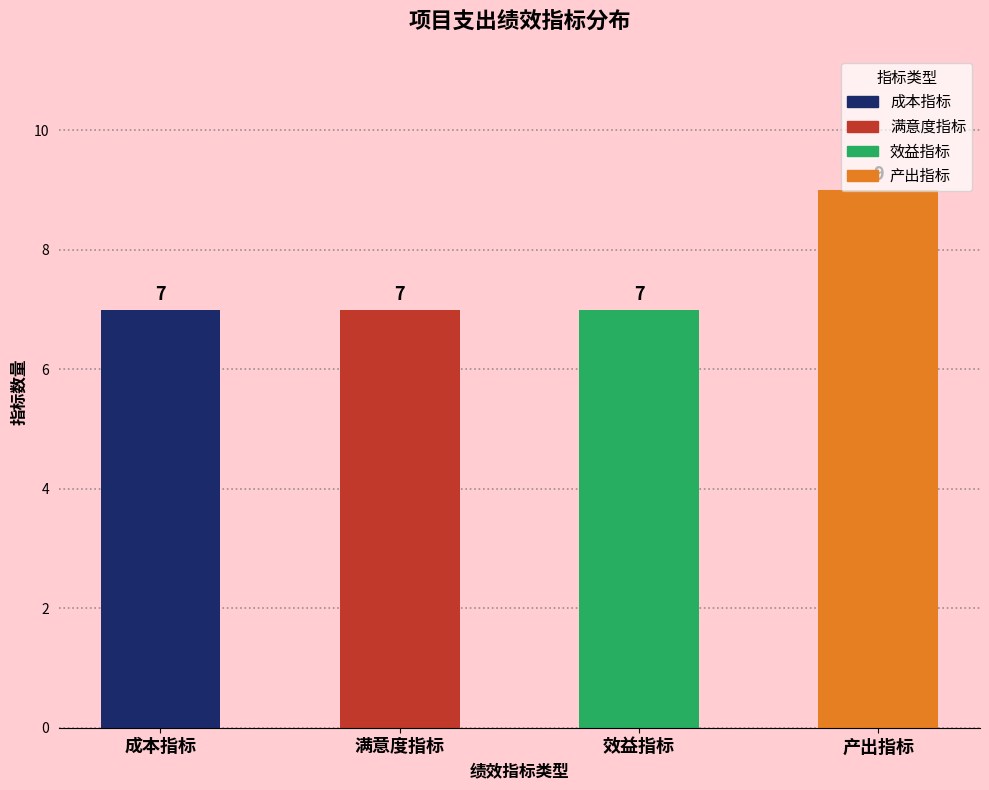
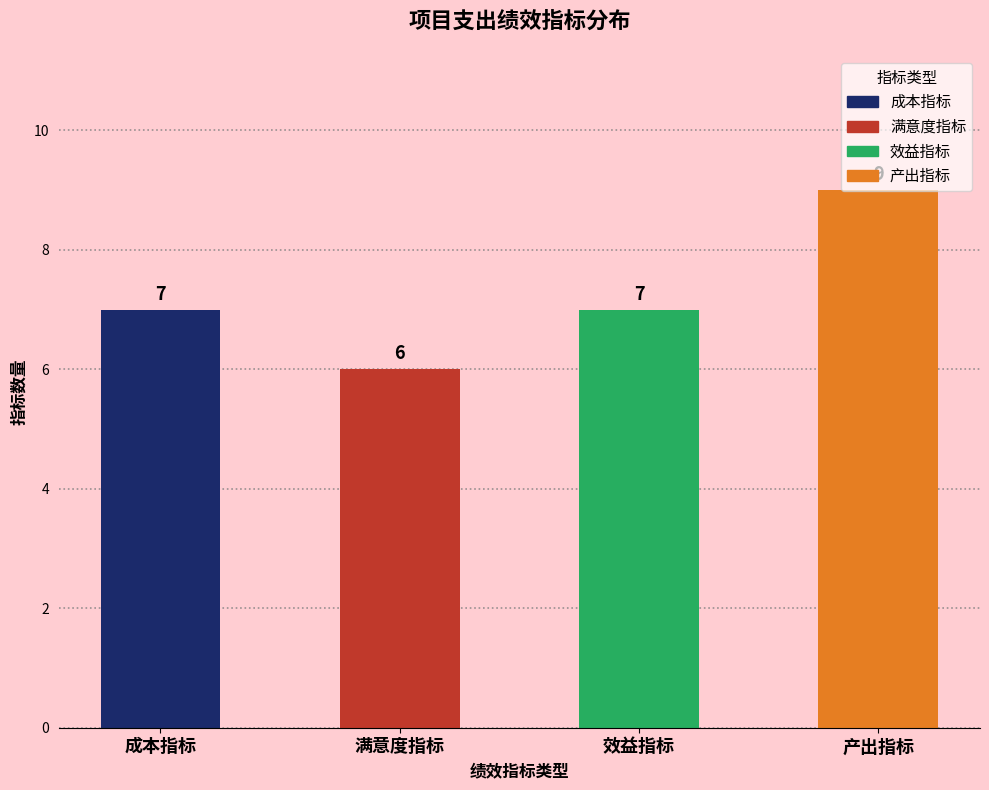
  {
    "成本指标": 7,
-   "满意度指标": 7,
+   "满意度指标": 6,
    "效益指标": 7
  }
